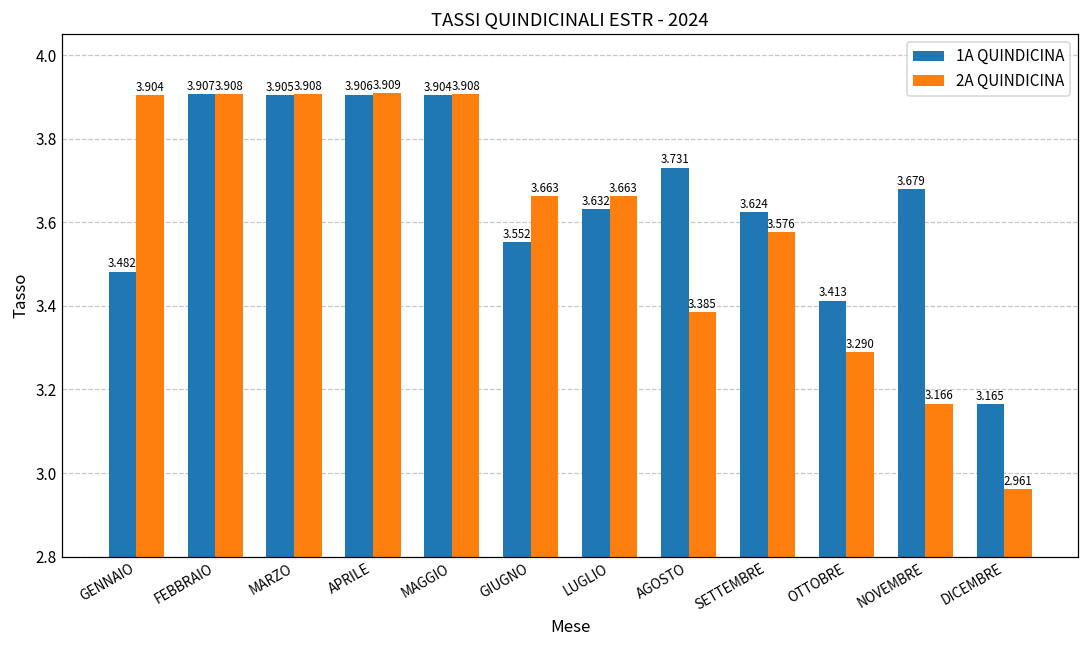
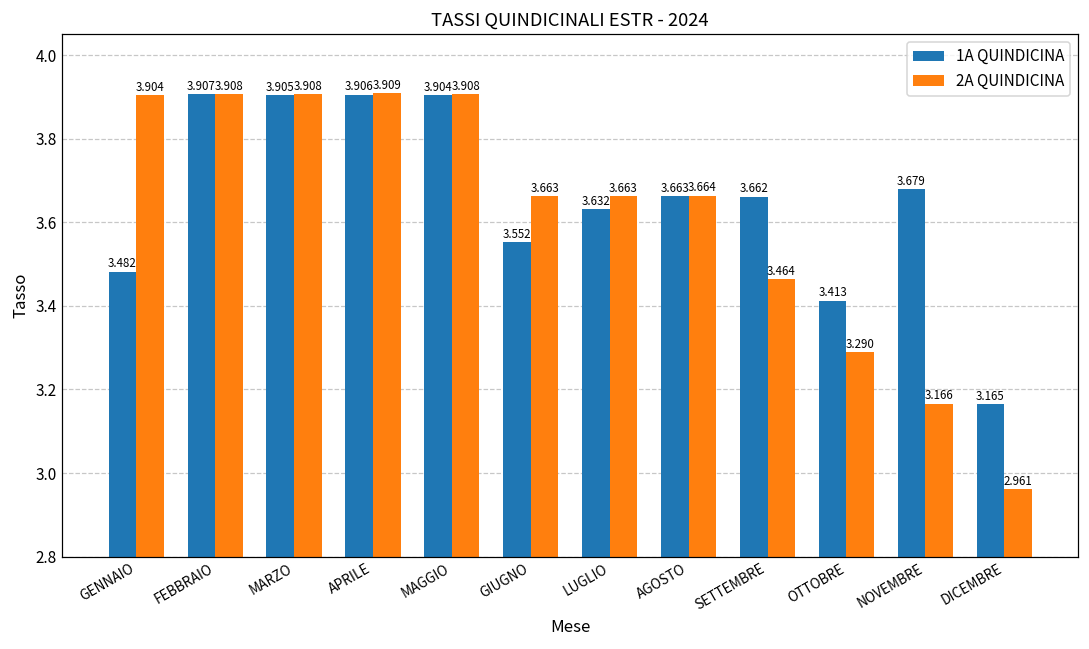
  {
    "1A QUINDICINA": {
      "GENNAIO": 3.482,
      "FEBBRAIO": 3.907,
      "MARZO": 3.905,
      "APRILE": 3.906,
      "MAGGIO": 3.904,
      "GIUGNO": 3.552,
      "LUGLIO": 3.632,
-     "AGOSTO": 3.731,
-     "SETTEMBRE": 3.624,
+     "AGOSTO": 3.663,
+     "SETTEMBRE": 3.662,
      "OTTOBRE": 3.413,
      "NOVEMBRE": 3.679,
      "DICEMBRE": 3.165
    },
    "2A QUINDICINA": {
      "GENNAIO": 3.904,
      "FEBBRAIO": 3.908,
      "MARZO": 3.908,
      "APRILE": 3.909,
      "MAGGIO": 3.908,
      "GIUGNO": 3.663,
      "LUGLIO": 3.663,
-     "AGOSTO": 3.385,
-     "SETTEMBRE": 3.576,
+     "AGOSTO": 3.664,
+     "SETTEMBRE": 3.464,
      "OTTOBRE": 3.290,
      "NOVEMBRE": 3.166,
      "DICEMBRE": 2.961
    }
  }
